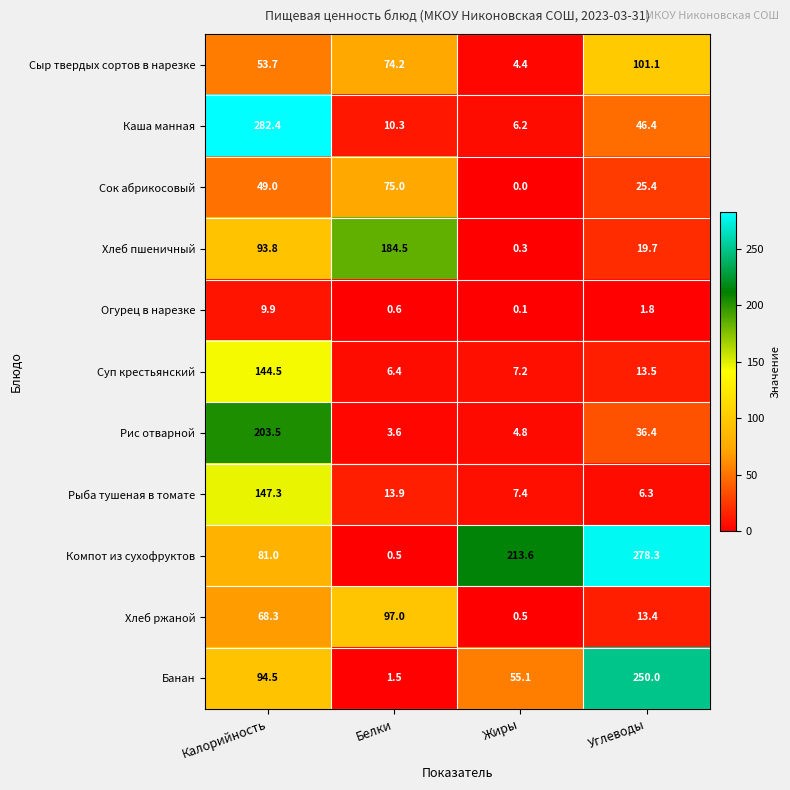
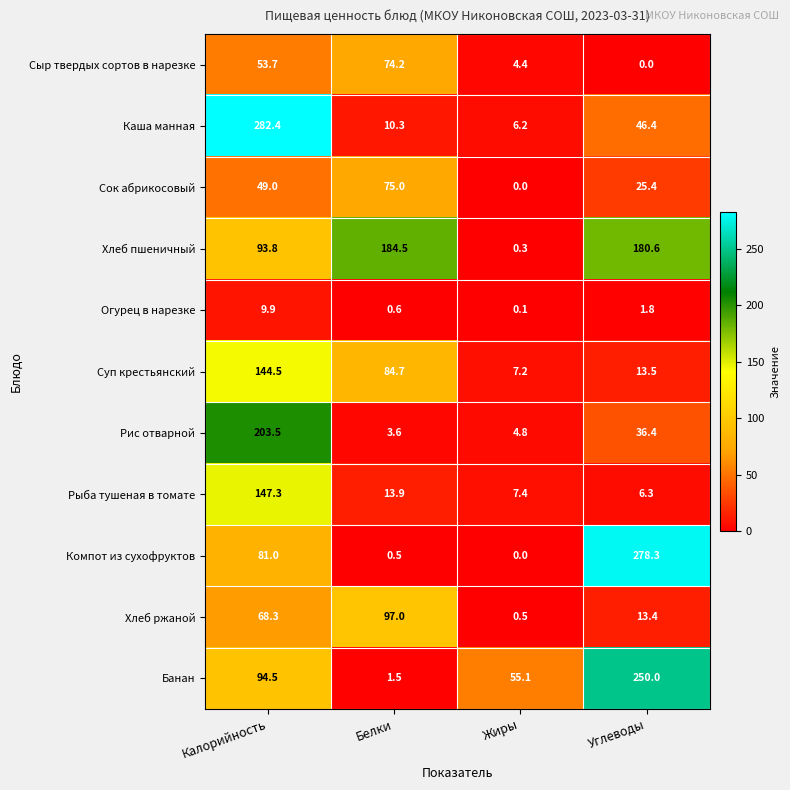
  {
    "Сыр твердых сортов в нарезке": {
      "Калорийность": 53.7,
      "Белки": 74.2,
      "Жиры": 4.4,
-     "Углеводы": 101.1
+     "Углеводы": 0.0
    },
    "Каша манная": {
      "Калорийность": 282.4,
      "Белки": 10.3,
      "Жиры": 6.2,
      "Углеводы": 46.4
    },
    "Сок абрикосовый": {
      "Калорийность": 49.0,
      "Белки": 75.0,
      "Жиры": 0.0,
      "Углеводы": 25.4
    },
    "Хлеб пшеничный": {
      "Калорийность": 93.8,
      "Белки": 184.5,
      "Жиры": 0.3,
-     "Углеводы": 19.7
+     "Углеводы": 180.6
    },
    "Огурец в нарезке": {
      "Калорийность": 9.9,
      "Белки": 0.6,
      "Жиры": 0.1,
      "Углеводы": 1.8
    },
    "Суп крестьянский": {
      "Калорийность": 144.5,
-     "Белки": 6.4,
+     "Белки": 84.7,
      "Жиры": 7.2,
      "Углеводы": 13.5
    },
    "Рис отварной": {
      "Калорийность": 203.5,
      "Белки": 3.6,
      "Жиры": 4.8,
      "Углеводы": 36.4
    },
    "Рыба тушеная в томате": {
      "Калорийность": 147.3,
      "Белки": 13.9,
      "Жиры": 7.4,
      "Углеводы": 6.3
    },
    "Компот из сухофруктов": {
      "Калорийность": 81.0,
      "Белки": 0.5,
-     "Жиры": 213.6,
+     "Жиры": 0.0,
      "Углеводы": 278.3
    },
    "Хлеб ржаной": {
      "Калорийность": 68.3,
      "Белки": 97.0,
      "Жиры": 0.5,
      "Углеводы": 13.4
    },
    "Банан": {
      "Калорийность": 94.5,
      "Белки": 1.5,
      "Жиры": 55.1,
      "Углеводы": 250.0
    }
  }
